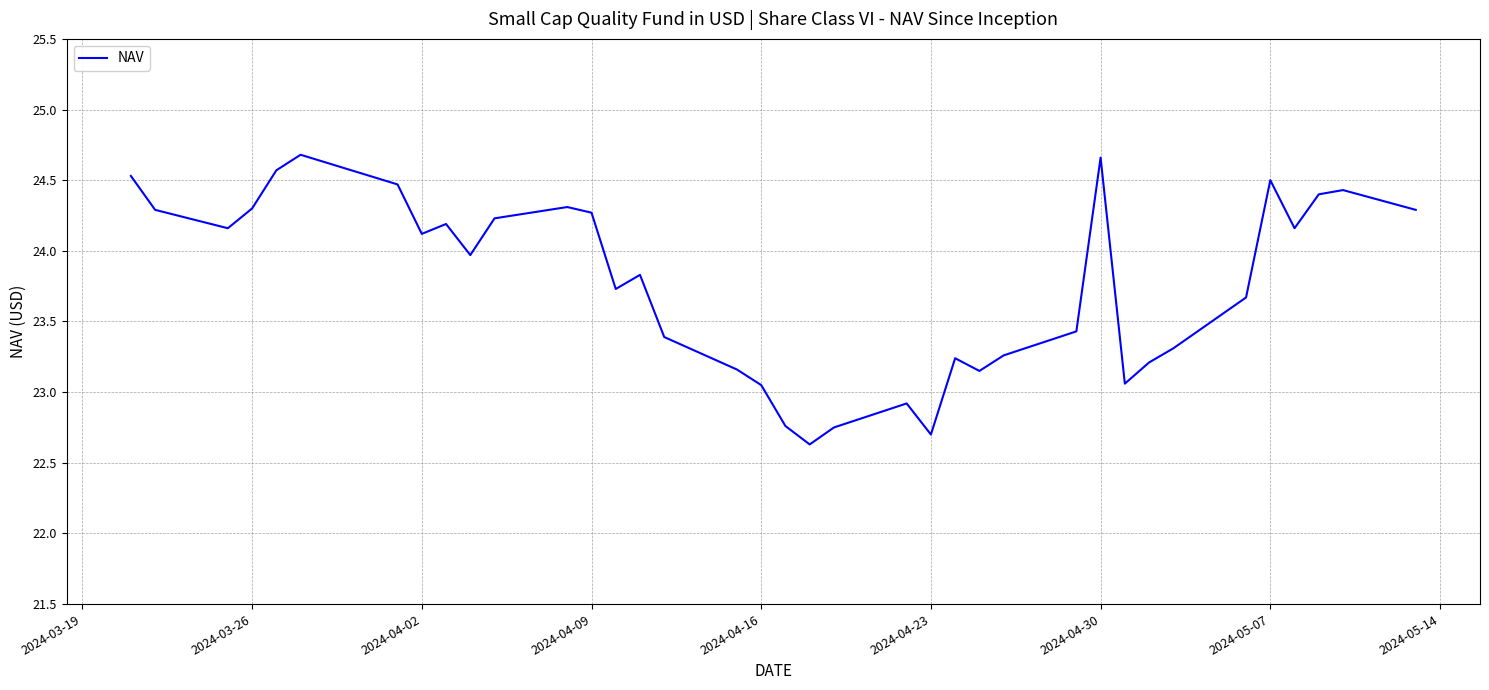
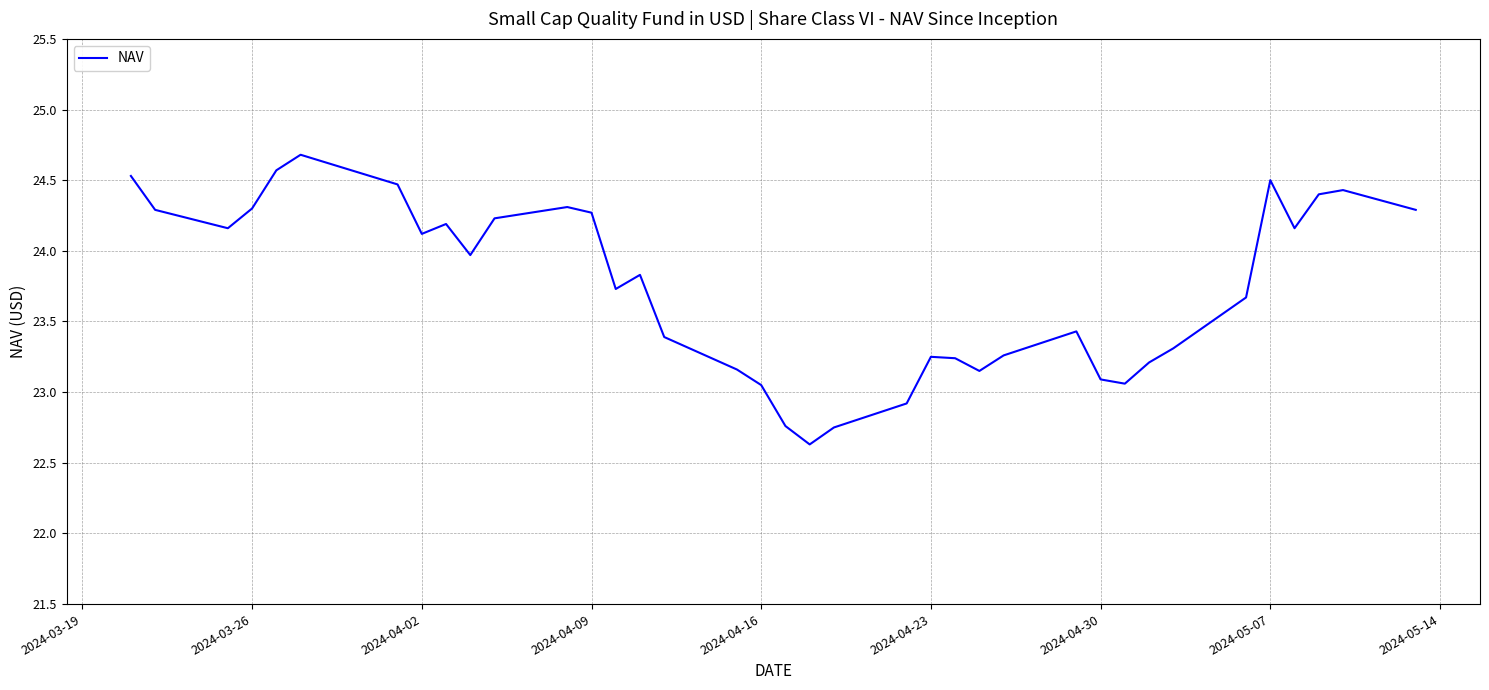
  {
    "2024-03-26": 24.30,
    "2024-04-02": 24.12,
    "2024-04-09": 24.27,
    "2024-04-16": 23.05,
-   "2024-04-23": 22.70,
-   "2024-04-30": 24.66,
+   "2024-04-23": 23.25,
+   "2024-04-30": 23.09,
    "2024-05-07": 24.50
  }
